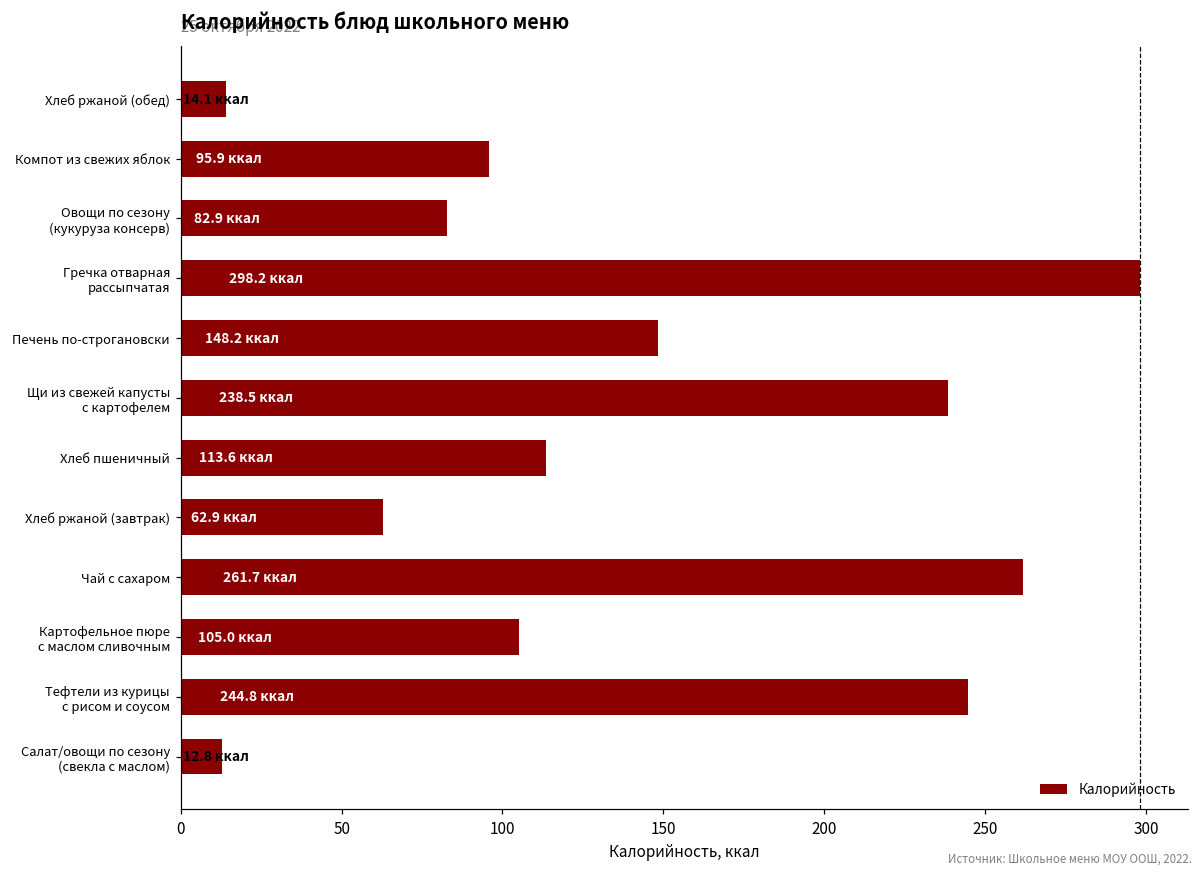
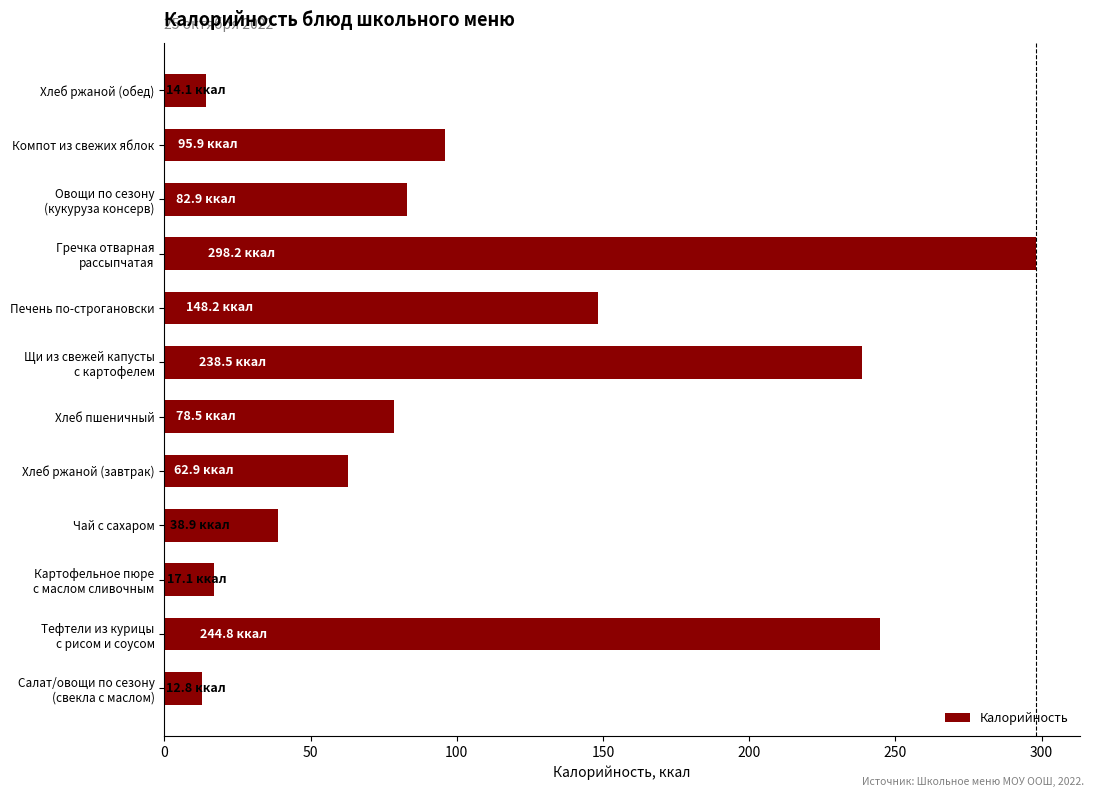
  {
    "Хлеб ржаной (обед)": 14.1,
    "Компот из свежих яблок": 95.9,
    "Овощи по сезону (кукуруза консерв)": 82.9,
    "Гречка отварная рассыпчатая": 298.2,
    "Печень по-строгановски": 148.2,
    "Щи из свежей капусты с картофелем": 238.5,
-   "Хлеб пшеничный": 113.6,
+   "Хлеб пшеничный": 78.5,
    "Хлеб ржаной (завтрак)": 62.9,
-   "Чай с сахаром": 261.7,
-   "Картофельное пюре с маслом сливочным": 105.0,
+   "Чай с сахаром": 38.9,
+   "Картофельное пюре с маслом сливочным": 17.1,
    "Тефтели из курицы с рисом и соусом": 244.8,
    "Салат/овощи по сезону (свекла с маслом)": 12.8
  }
